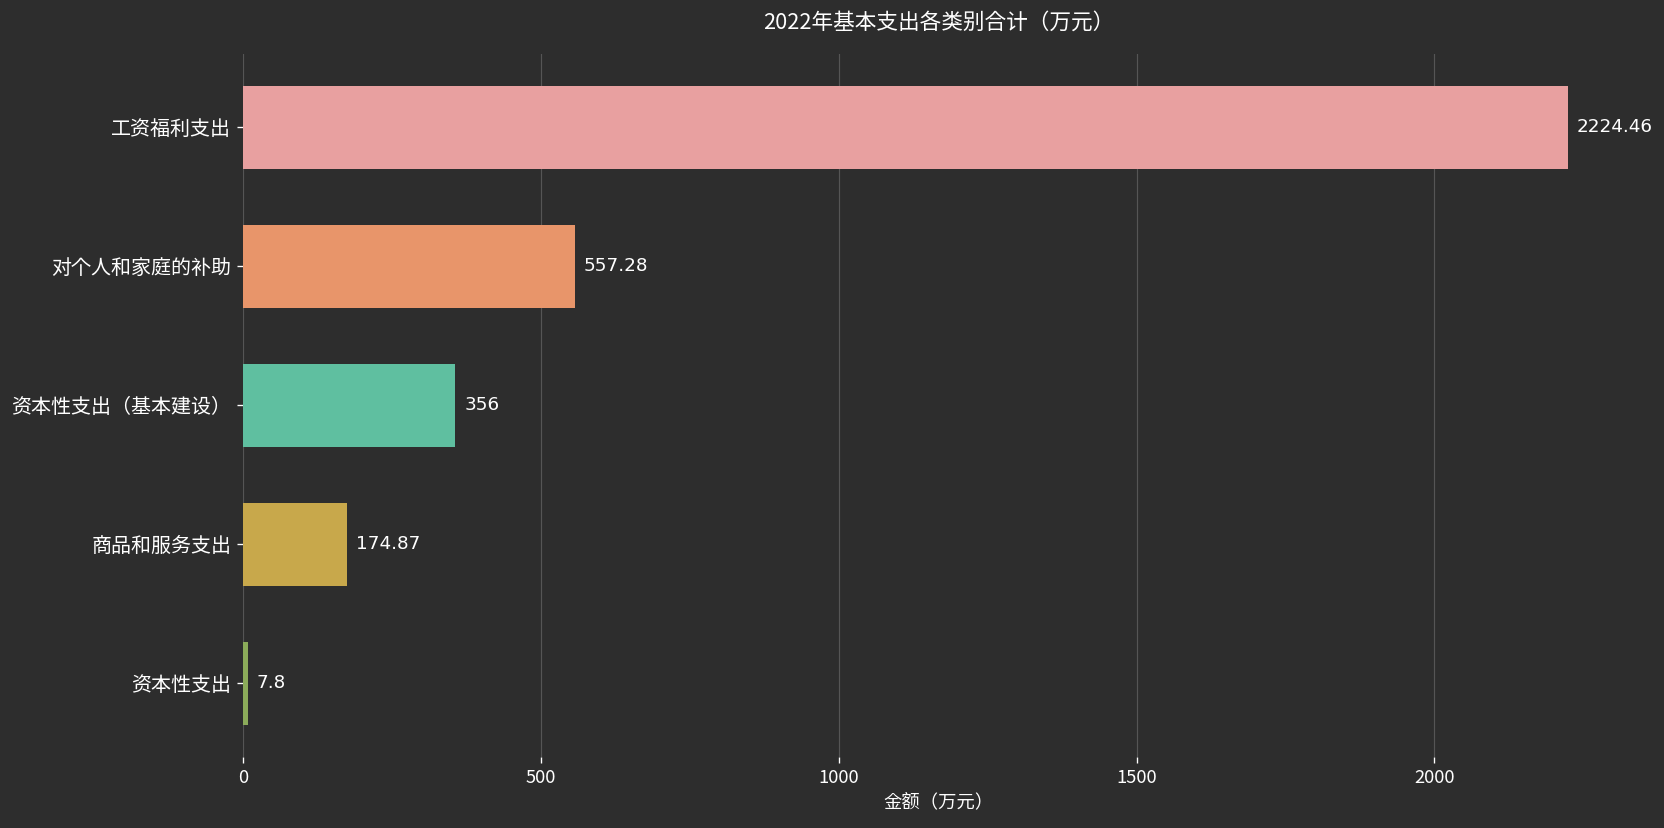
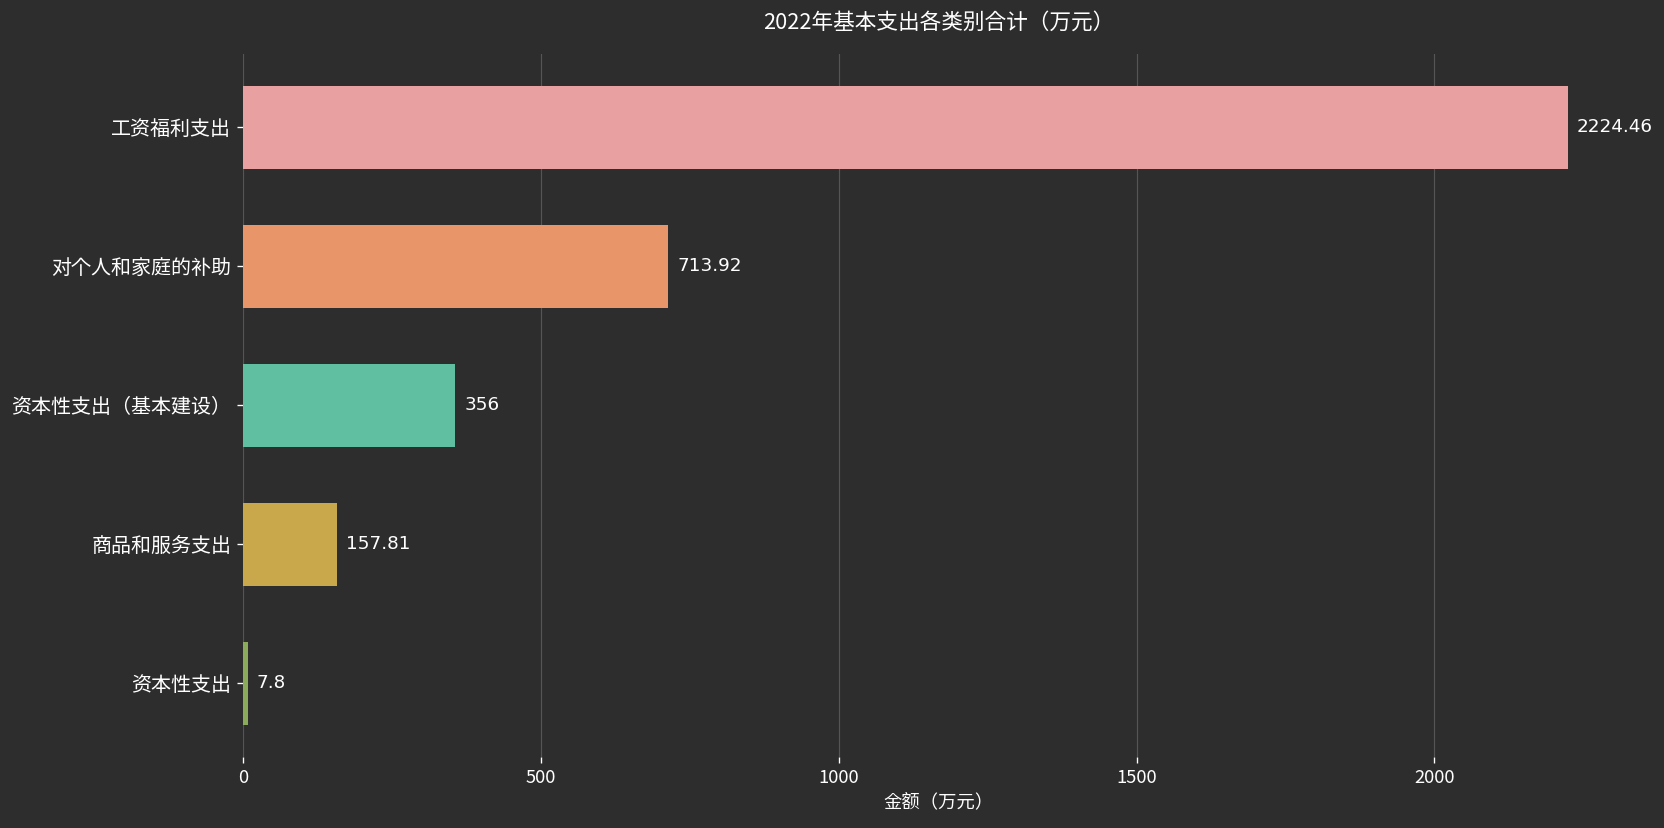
  {
    "工资福利支出": 2224.46,
-   "对个人和家庭的补助": 557.28,
+   "对个人和家庭的补助": 713.92,
    "资本性支出（基本建设）": 356,
-   "商品和服务支出": 174.87,
+   "商品和服务支出": 157.81,
    "资本性支出": 7.8
  }
